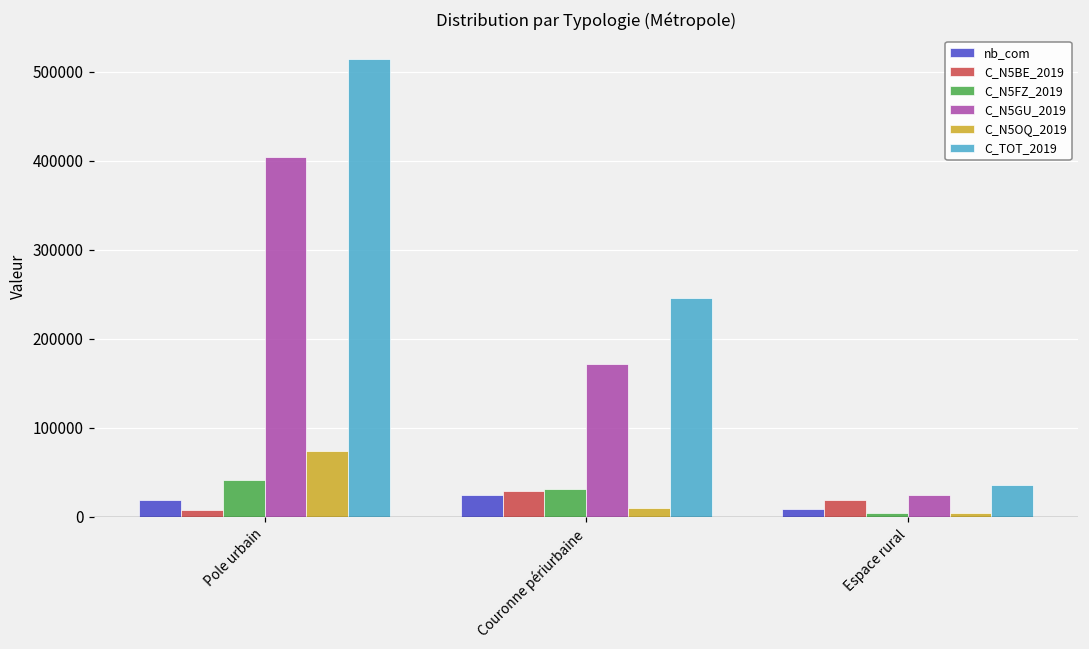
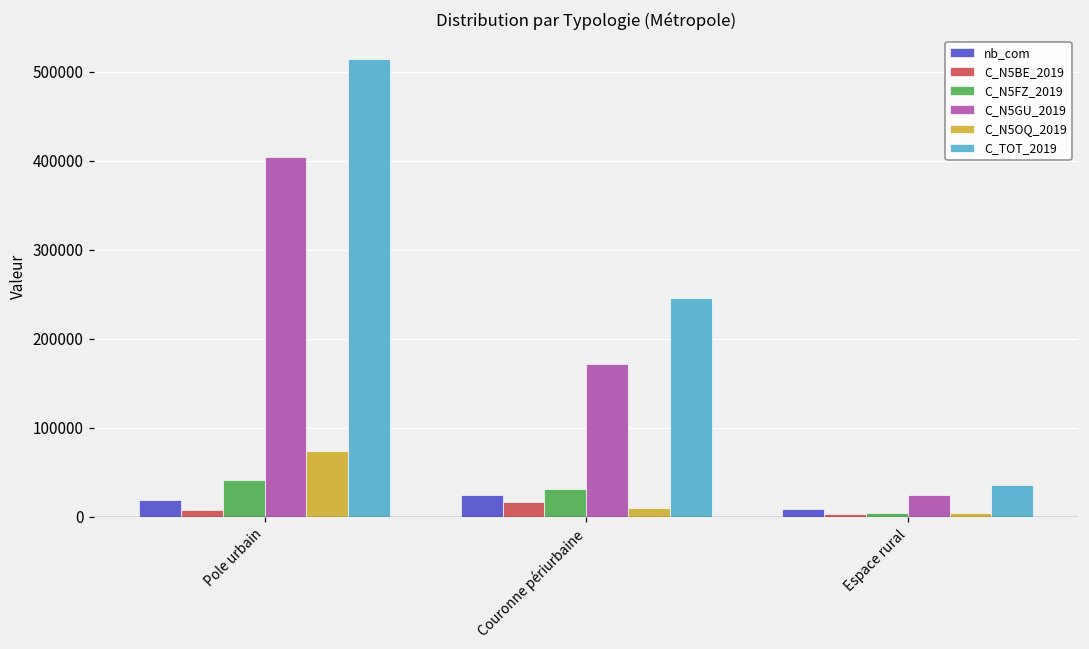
  {
    "nb_com": {
      "Pole urbain": 20000,
      "Couronne périurbaine": 20000,
      "Espace rural": 10000
    },
    "C_N5BE_2019": {
      "Pole urbain": 10000,
-     "Couronne périurbaine": 30000,
-     "Espace rural": 20000
+     "Couronne périurbaine": 20000,
+     "Espace rural": 0
    },
    "C_N5FZ_2019": {
      "Pole urbain": 40000,
      "Couronne périurbaine": 30000,
      "Espace rural": 0
    },
    "C_N5GU_2019": {
      "Pole urbain": 400000,
      "Couronne périurbaine": 170000,
      "Espace rural": 20000
    },
    "C_N5OQ_2019": {
      "Pole urbain": 70000,
      "Couronne périurbaine": 10000,
      "Espace rural": 0
    },
    "C_TOT_2019": {
      "Pole urbain": 510000,
      "Couronne périurbaine": 250000,
      "Espace rural": 40000
    }
  }
